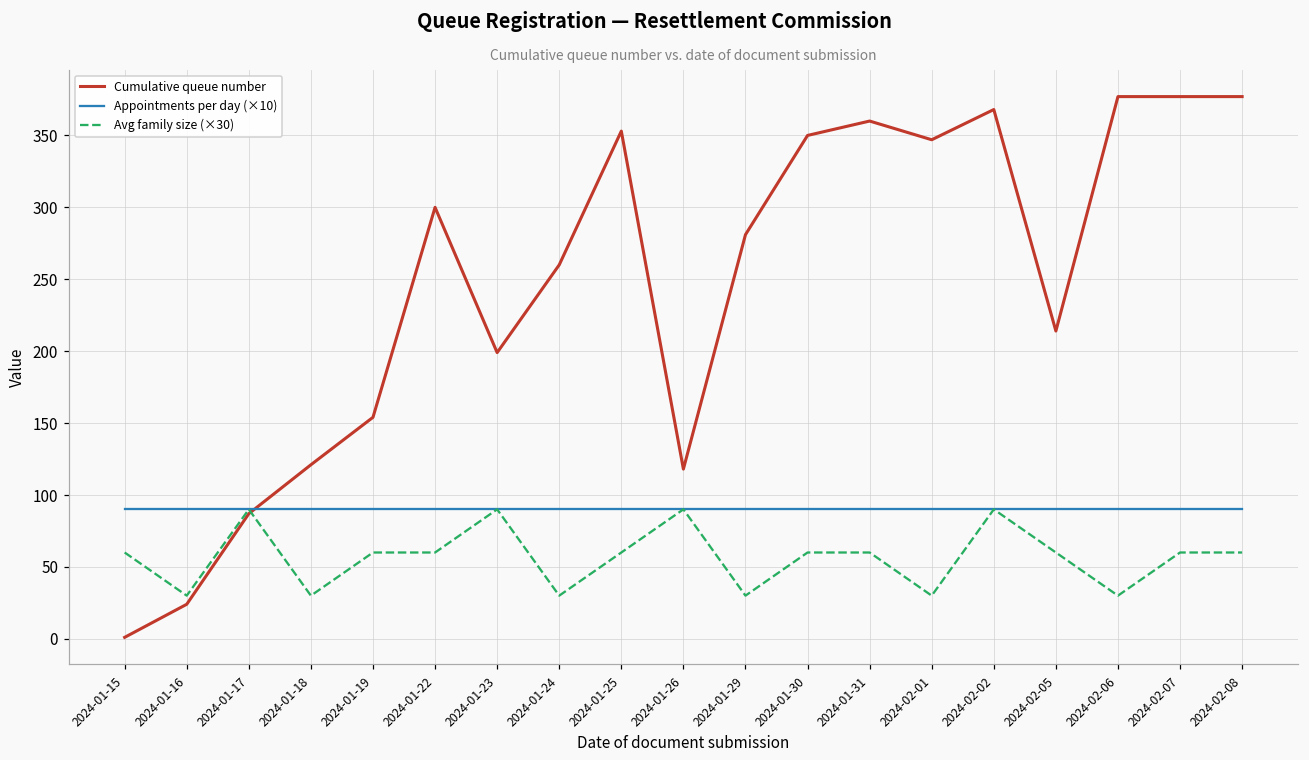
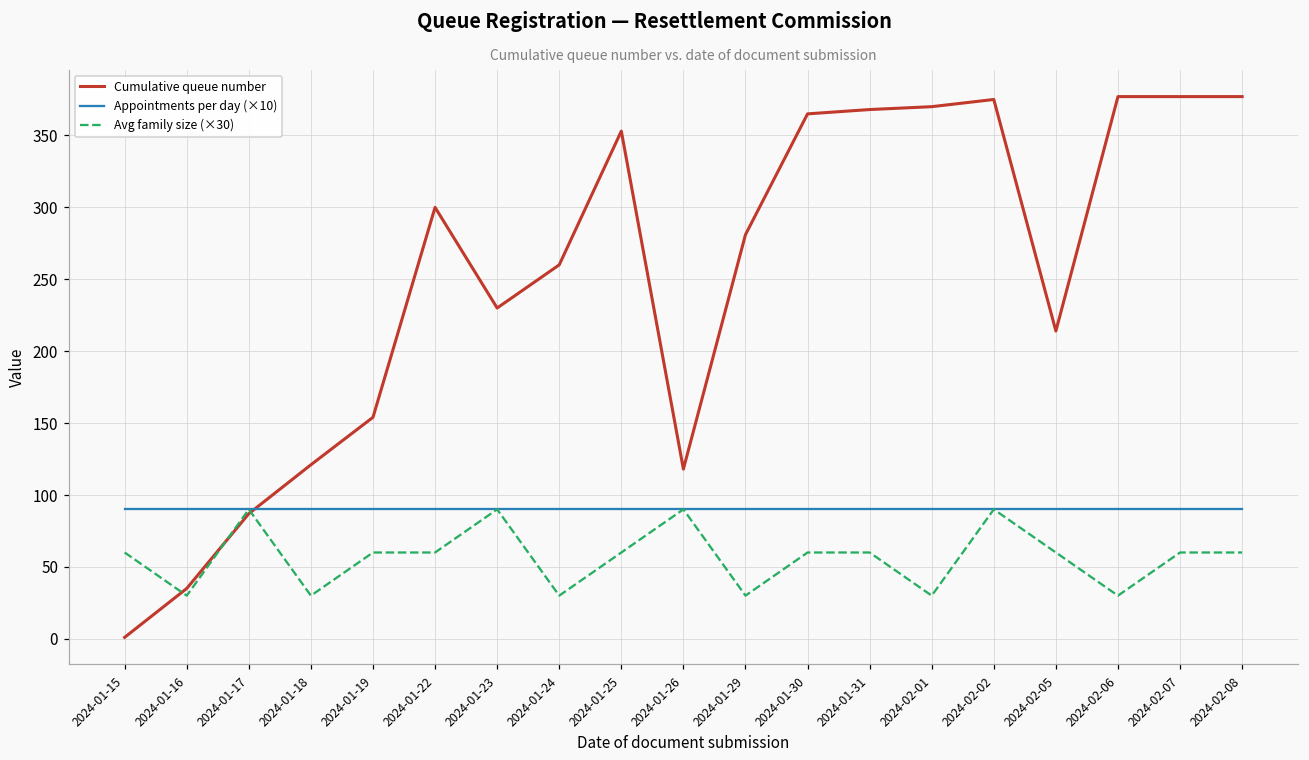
  {
    "Cumulative queue number": {
      "2024-01-15": 1,
-     "2024-01-16": 24,
+     "2024-01-16": 35,
      "2024-01-17": 87,
      "2024-01-18": 121,
      "2024-01-19": 154,
      "2024-01-22": 300,
-     "2024-01-23": 199,
+     "2024-01-23": 230,
      "2024-01-24": 260,
      "2024-01-25": 353,
      "2024-01-26": 118,
      "2024-01-29": 281,
-     "2024-01-30": 350,
-     "2024-01-31": 360,
-     "2024-02-01": 347,
-     "2024-02-02": 368,
+     "2024-01-30": 365,
+     "2024-01-31": 368,
+     "2024-02-01": 370,
+     "2024-02-02": 375,
      "2024-02-05": 214,
      "2024-02-06": 377,
      "2024-02-07": 377,
      "2024-02-08": 377
    },
    "Appointments per day (×10)": {
      "2024-01-15": 90,
      "2024-01-16": 90,
      "2024-01-18": 90,
      "2024-01-19": 90,
      "2024-01-22": 90,
      "2024-01-24": 90,
      "2024-01-25": 90,
      "2024-01-29": 90,
      "2024-01-30": 90,
      "2024-01-31": 90,
      "2024-02-01": 90,
      "2024-02-05": 90,
      "2024-02-06": 90,
      "2024-02-07": 90,
      "2024-02-08": 90
    },
    "Avg family size (×30)": {
      "2024-01-15": 60,
      "2024-01-16": 30,
      "2024-01-18": 30,
      "2024-01-19": 60,
      "2024-01-22": 60,
      "2024-01-24": 30,
      "2024-01-25": 60,
      "2024-01-29": 30,
      "2024-01-30": 60,
      "2024-01-31": 60,
      "2024-02-01": 30,
      "2024-02-05": 60,
      "2024-02-06": 30,
      "2024-02-07": 60,
      "2024-02-08": 60
    }
  }
